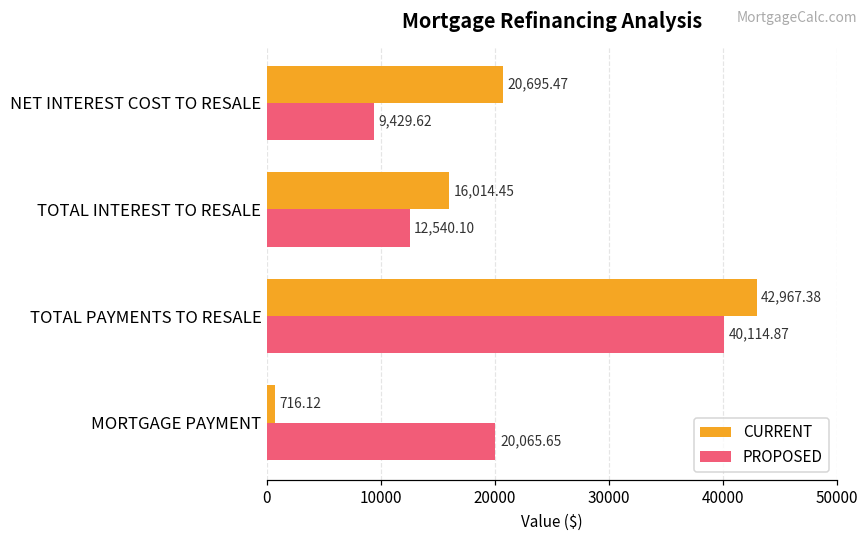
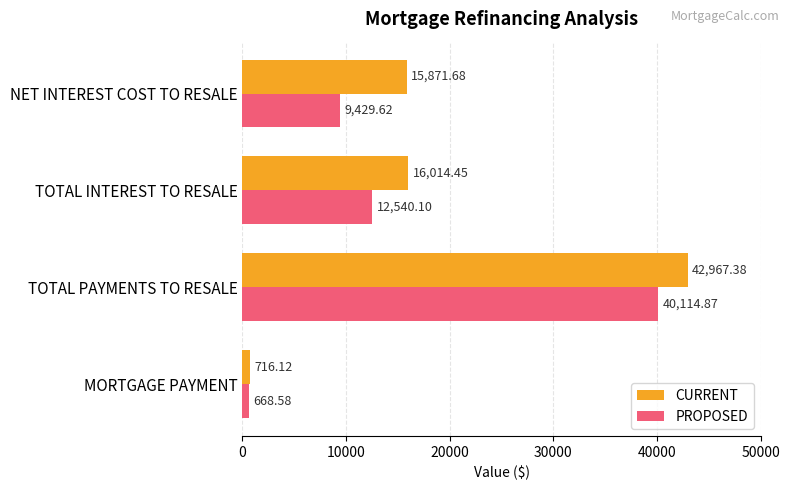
  {
    "CURRENT": {
-     "NET INTEREST COST TO RESALE": "20,695.47",
+     "NET INTEREST COST TO RESALE": "15,871.68",
      "TOTAL INTEREST TO RESALE": "16,014.45",
      "TOTAL PAYMENTS TO RESALE": "42,967.38",
      "MORTGAGE PAYMENT": "716.12"
    },
    "PROPOSED": {
      "NET INTEREST COST TO RESALE": "9,429.62",
      "TOTAL INTEREST TO RESALE": "12,540.10",
      "TOTAL PAYMENTS TO RESALE": "40,114.87",
-     "MORTGAGE PAYMENT": "20,065.65"
+     "MORTGAGE PAYMENT": "668.58"
    }
  }
